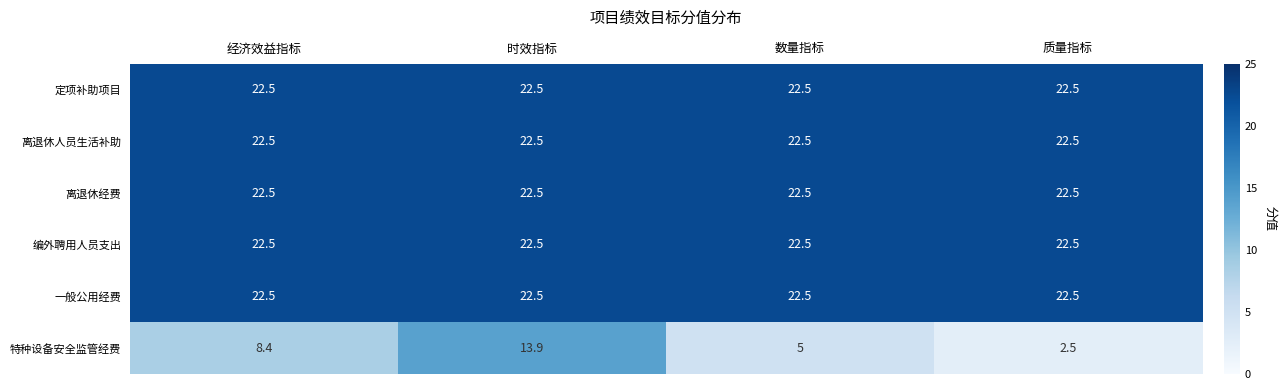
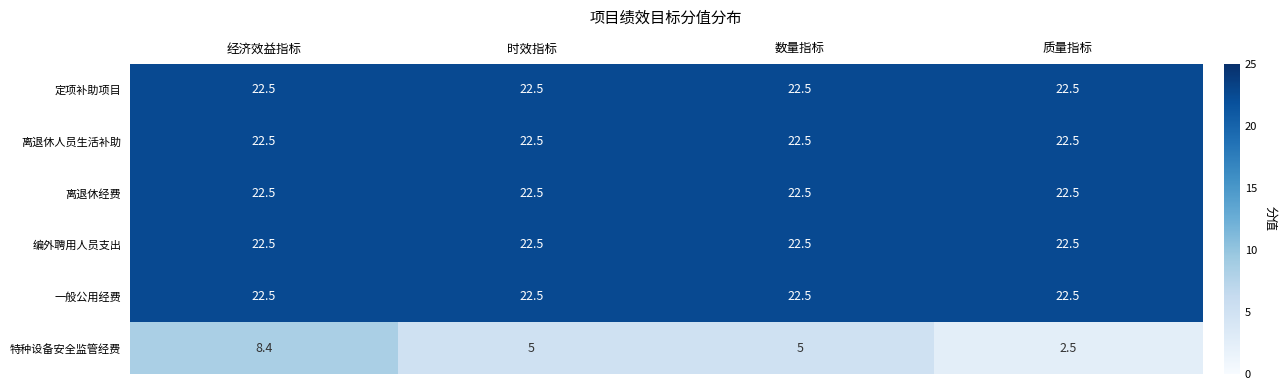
  {
    "定项补助项目": {
      "经济效益指标": 22.5,
      "时效指标": 22.5,
      "数量指标": 22.5,
      "质量指标": 22.5
    },
    "离退休人员生活补助": {
      "经济效益指标": 22.5,
      "时效指标": 22.5,
      "数量指标": 22.5,
      "质量指标": 22.5
    },
    "离退休经费": {
      "经济效益指标": 22.5,
      "时效指标": 22.5,
      "数量指标": 22.5,
      "质量指标": 22.5
    },
    "编外聘用人员支出": {
      "经济效益指标": 22.5,
      "时效指标": 22.5,
      "数量指标": 22.5,
      "质量指标": 22.5
    },
    "一般公用经费": {
      "经济效益指标": 22.5,
      "时效指标": 22.5,
      "数量指标": 22.5,
      "质量指标": 22.5
    },
    "特种设备安全监管经费": {
      "经济效益指标": 8.4,
-     "时效指标": 13.9,
+     "时效指标": 5,
      "数量指标": 5,
      "质量指标": 2.5
    }
  }
